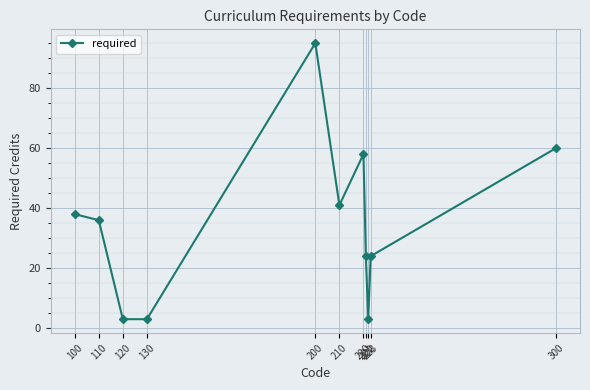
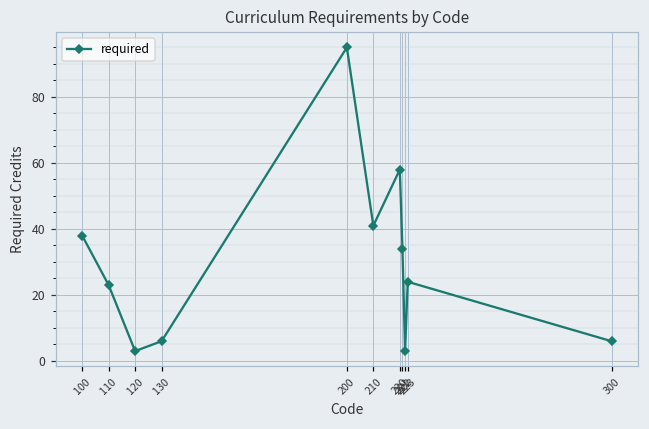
  {
    "100": 38,
-   "110": 36,
+   "110": 23,
    "120": 3,
-   "130": 3,
+   "130": 6,
    "200": 95,
    "210": 41,
    "220": 58,
-   "221": 24,
+   "221": 34,
    "222": 3,
    "223": 24,
-   "300": 60
+   "300": 6
  }
